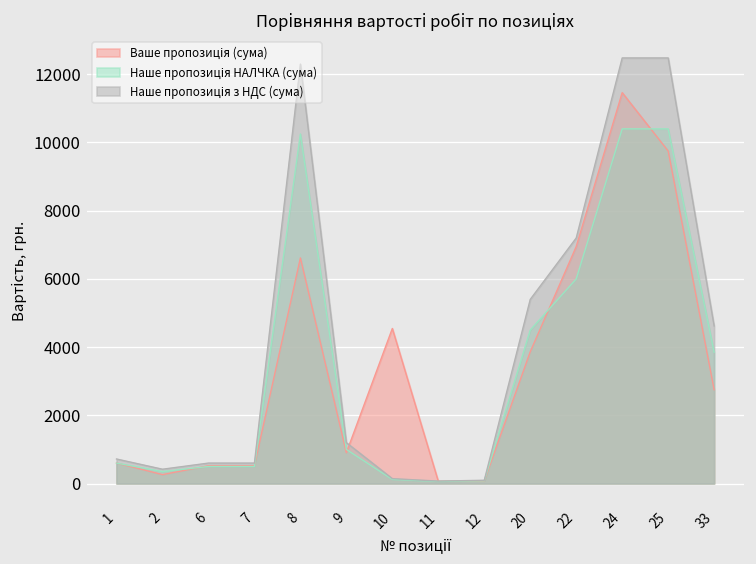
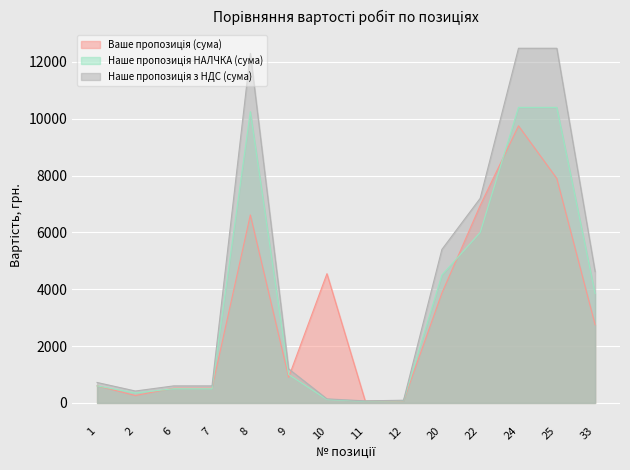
  {
    "Ваше пропозиція (сума)": {
      "8": 6600,
      "9": 900,
      "10": 4500,
      "20": 3900,
      "22": 6900,
-     "24": 11500,
-     "25": 9800,
+     "24": 9800,
+     "25": 7900,
      "33": 2800
    }
  }
